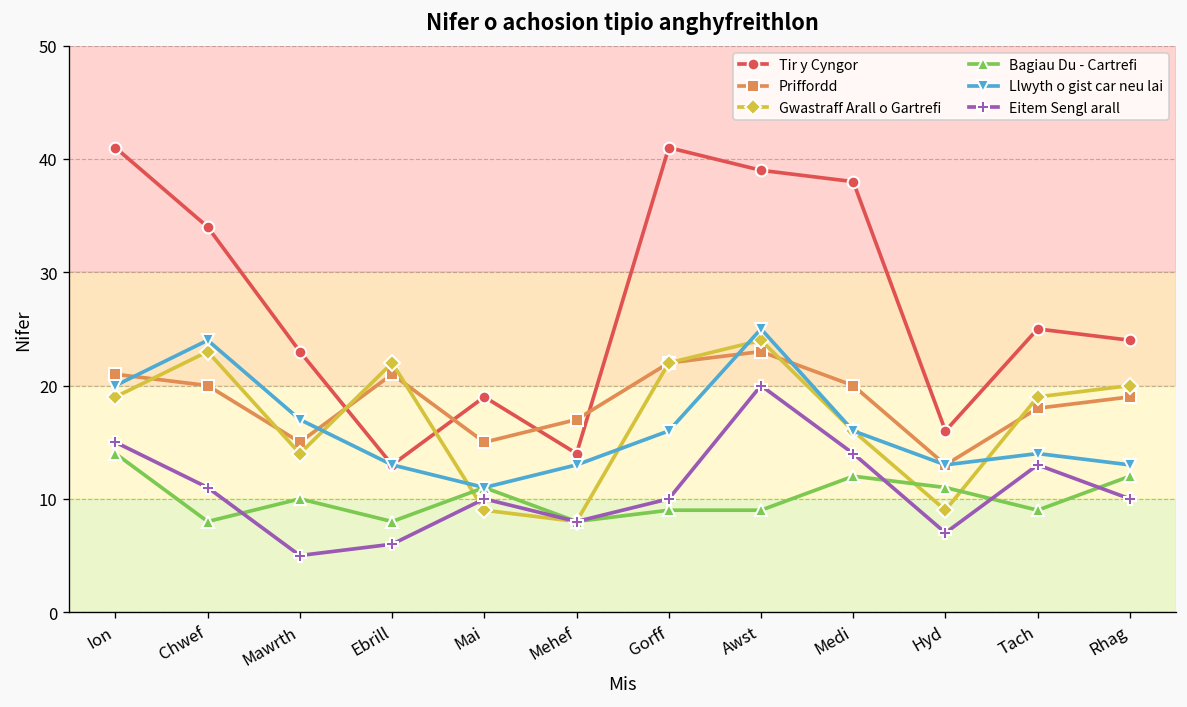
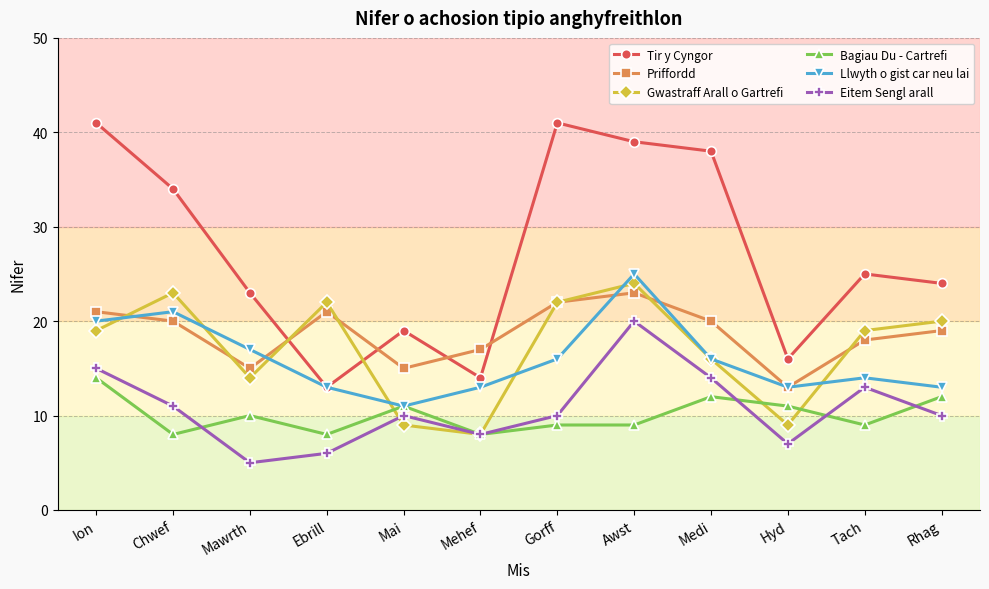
  {
    "Gwastraff Arall o Gartrefi": {
      "Ion": 19,
      "Chwef": 23,
      "Mawrth": 14,
      "Ebrill": 22,
      "Mai": 9,
      "Awst": 24,
      "Hyd": 9,
      "Tach": 19,
      "Rhag": 20
    },
    "Bagiau Du - Cartrefi": {
      "Ion": 14,
      "Chwef": 8,
      "Mawrth": 10,
      "Ebrill": 8,
      "Gorff": 9,
      "Awst": 9,
      "Medi": 12,
      "Hyd": 11,
      "Tach": 9,
      "Rhag": 12
    },
    "Llwyth o gist car neu lai": {
      "Ion": 20,
-     "Chwef": 24,
+     "Chwef": 21,
      "Mawrth": 17,
      "Mehef": 13,
      "Gorff": 16,
      "Awst": 25,
      "Tach": 14,
      "Rhag": 13
    },
    "Eitem Sengl arall": {
      "Ion": 15,
      "Chwef": 11,
      "Mawrth": 5,
      "Ebrill": 6,
      "Mai": 10,
      "Gorff": 10,
      "Awst": 20,
      "Medi": 14,
      "Hyd": 7,
      "Tach": 13,
      "Rhag": 10
    }
  }
